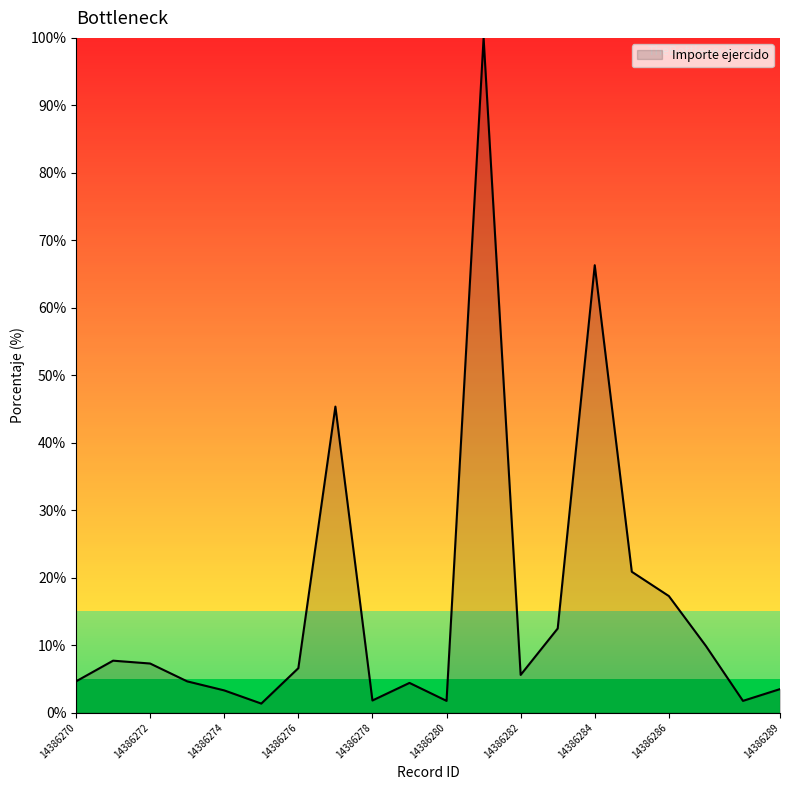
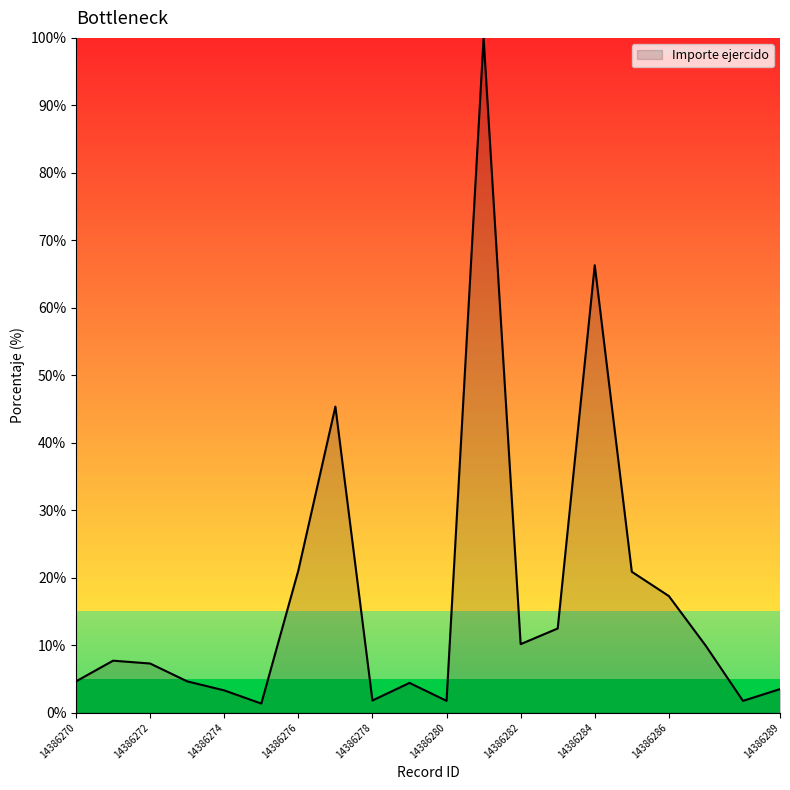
  {
    "Importe ejercido": {
      "14386272": "7%",
      "14386274": "3%",
-     "14386276": "7%",
+     "14386276": "21%",
      "14386278": "2%",
      "14386280": "2%",
-     "14386282": "6%",
+     "14386282": "10%",
      "14386284": "66%",
      "14386286": "17%"
    }
  }
